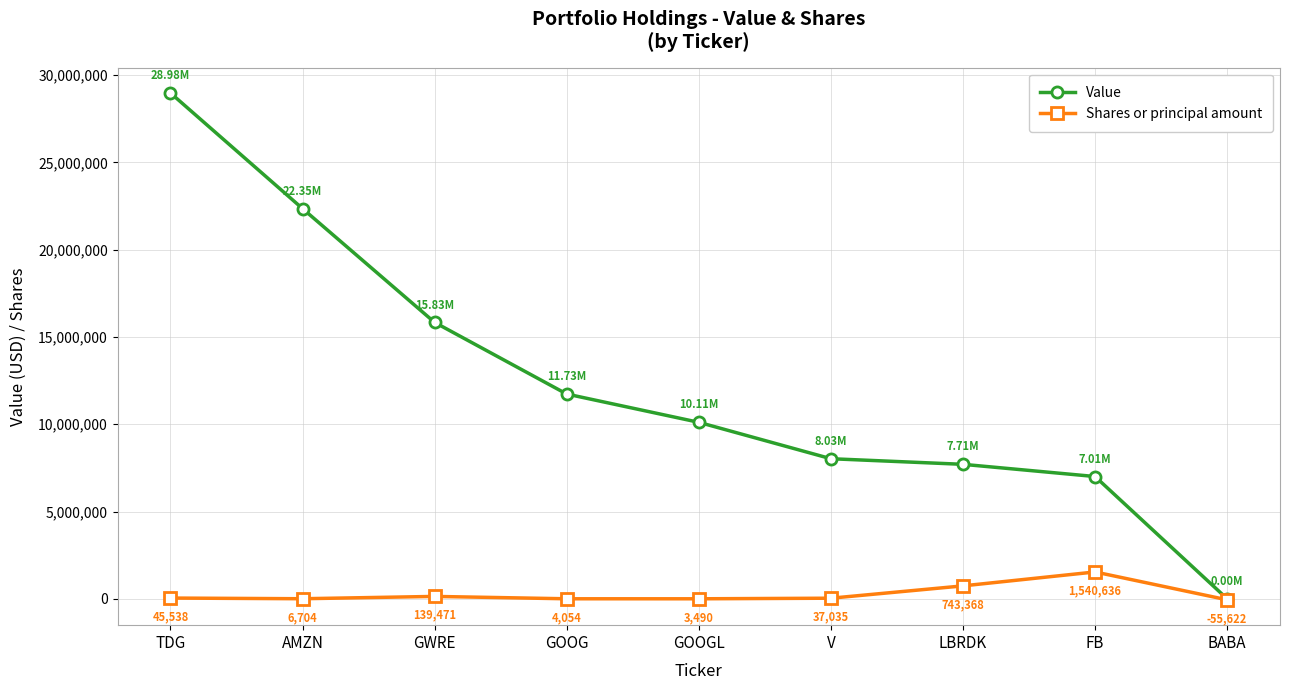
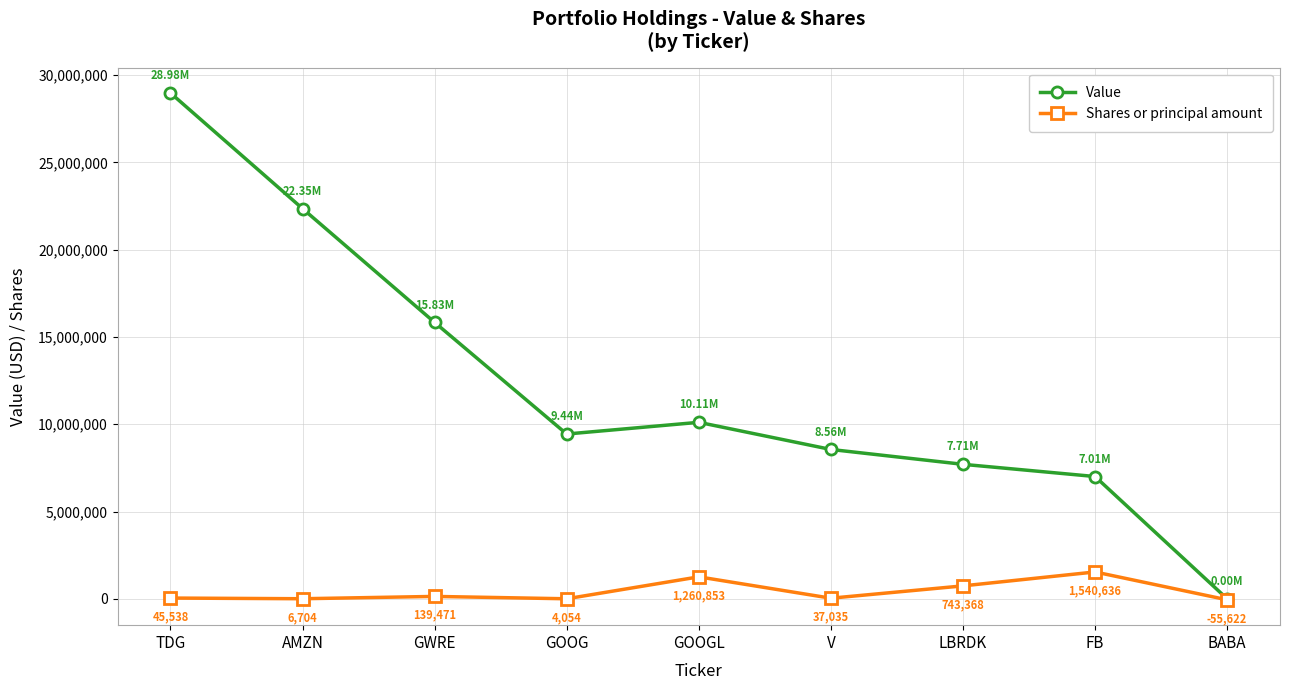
  {
    "Value": {
      "TDG": "28.98M",
      "AMZN": "22.35M",
      "GWRE": "15.83M",
-     "GOOG": "11.73M",
+     "GOOG": "9.44M",
      "GOOGL": "10.11M",
-     "V": "8.03M",
+     "V": "8.56M",
      "LBRDK": "7.71M",
      "FB": "7.01M"
    },
    "Shares or principal amount": {
      "TDG": "45,538",
      "AMZN": "6,704",
      "GWRE": "139,471",
      "GOOG": "4,054",
-     "GOOGL": "3,490",
+     "GOOGL": "1,260,853",
      "V": "37,035"
    }
  }
